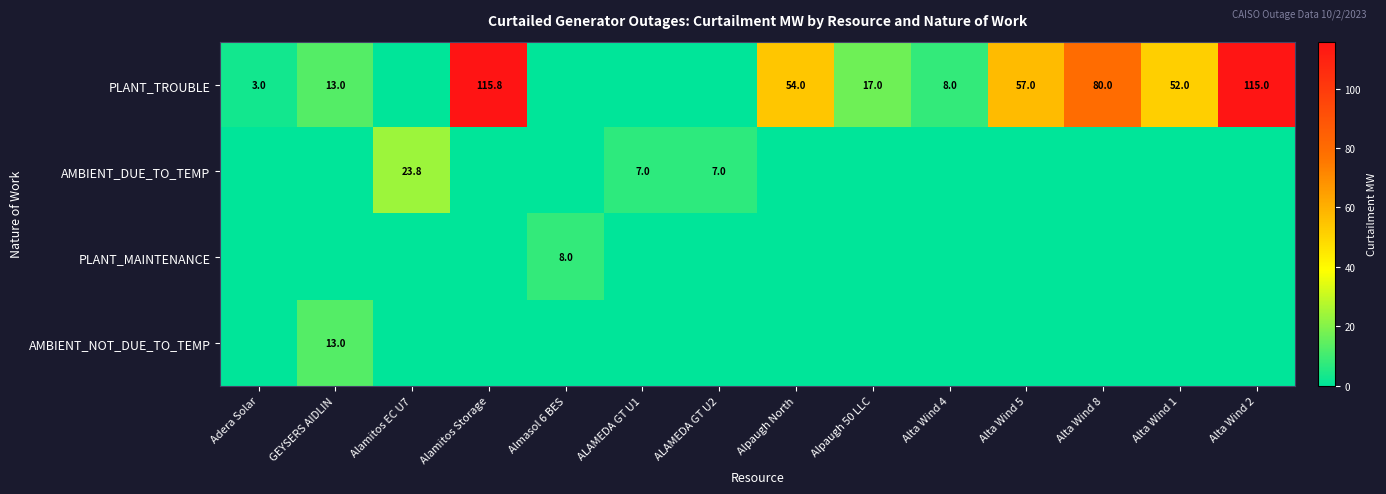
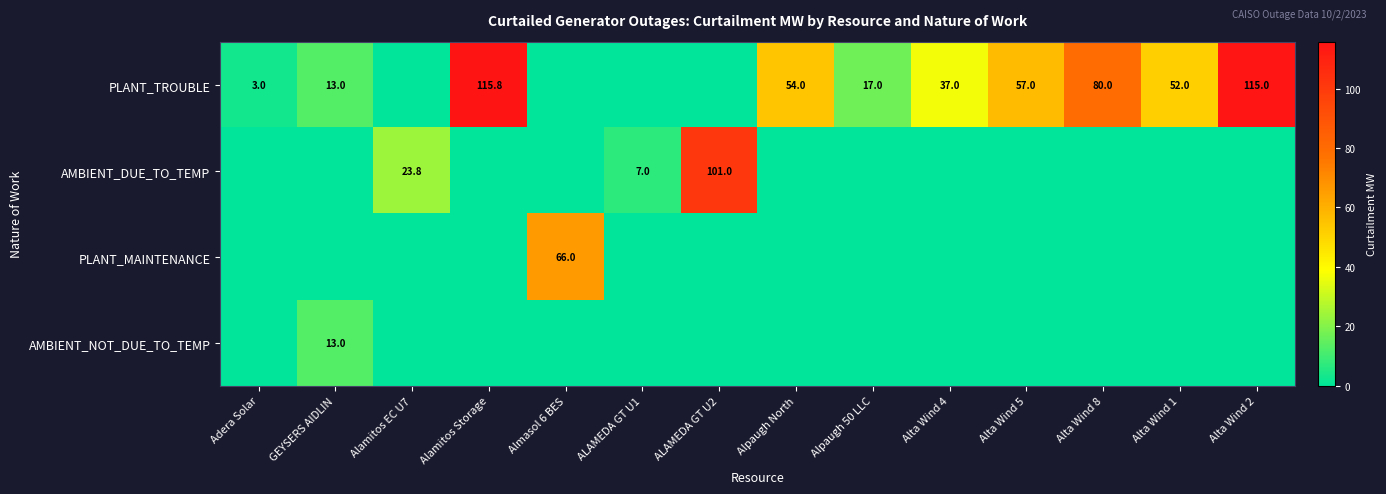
  {
    "PLANT_TROUBLE": {
      "Adera Solar": 3.0,
      "GEYSERS AIDLIN": 13.0,
      "Alamitos Storage": 115.8,
      "Alpaugh North": 54.0,
      "Alpaugh 50 LLC": 17.0,
-     "Alta Wind 4": 8.0,
+     "Alta Wind 4": 37.0,
      "Alta Wind 5": 57.0,
      "Alta Wind 8": 80.0,
      "Alta Wind 1": 52.0,
      "Alta Wind 2": 115.0
    },
    "AMBIENT_DUE_TO_TEMP": {
      "Alamitos EC U7": 23.8,
      "ALAMEDA GT U1": 7.0,
-     "ALAMEDA GT U2": 7.0
+     "ALAMEDA GT U2": 101.0
    },
    "PLANT_MAINTENANCE": {
-     "Almasol 6 BES": 8.0
+     "Almasol 6 BES": 66.0
    },
    "AMBIENT_NOT_DUE_TO_TEMP": {
      "GEYSERS AIDLIN": 13.0
    }
  }
